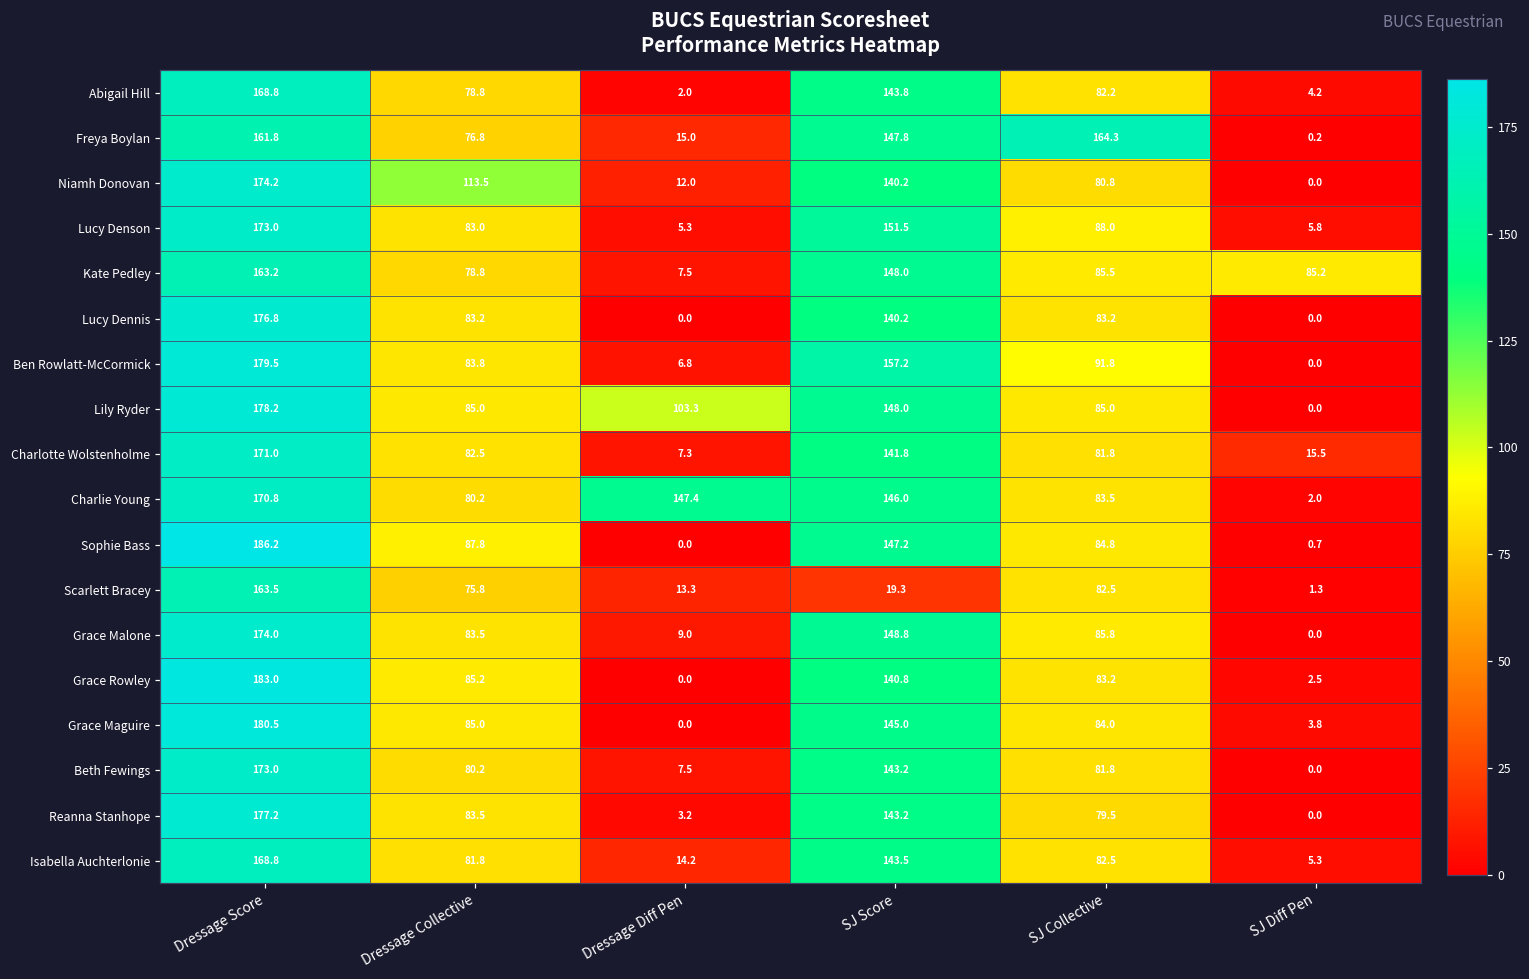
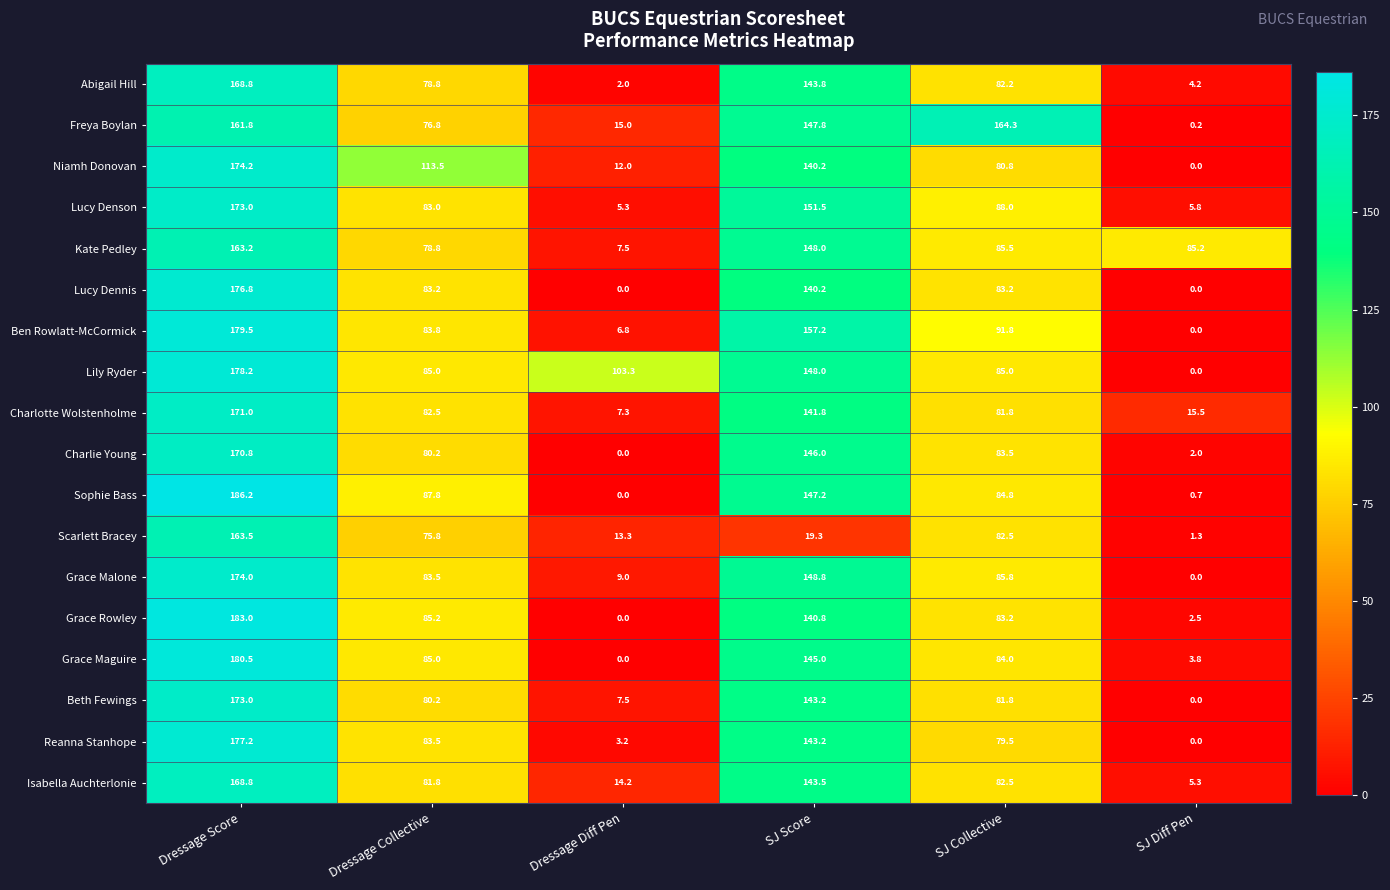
  {
    "Abigail Hill": {
      "Dressage Score": 168.8,
      "Dressage Collective": 78.8,
      "Dressage Diff Pen": 2.0,
      "SJ Score": 143.8,
      "SJ Collective": 82.2,
      "SJ Diff Pen": 4.2
    },
    "Freya Boylan": {
      "Dressage Score": 161.8,
      "Dressage Collective": 76.8,
      "Dressage Diff Pen": 15.0,
      "SJ Score": 147.8,
      "SJ Collective": 164.3,
      "SJ Diff Pen": 0.2
    },
    "Niamh Donovan": {
      "Dressage Score": 174.2,
      "Dressage Collective": 113.5,
      "Dressage Diff Pen": 12.0,
      "SJ Score": 140.2,
      "SJ Collective": 80.8,
      "SJ Diff Pen": 0.0
    },
    "Lucy Denson": {
      "Dressage Score": 173.0,
      "Dressage Collective": 83.0,
      "Dressage Diff Pen": 5.3,
      "SJ Score": 151.5,
      "SJ Collective": 88.0,
      "SJ Diff Pen": 5.8
    },
    "Kate Pedley": {
      "Dressage Score": 163.2,
      "Dressage Collective": 78.8,
      "Dressage Diff Pen": 7.5,
      "SJ Score": 148.0,
      "SJ Collective": 85.5,
      "SJ Diff Pen": 85.2
    },
    "Lucy Dennis": {
      "Dressage Score": 176.8,
      "Dressage Collective": 83.2,
      "Dressage Diff Pen": 0.0,
      "SJ Score": 140.2,
      "SJ Collective": 83.2,
      "SJ Diff Pen": 0.0
    },
    "Ben Rowlatt-McCormick": {
      "Dressage Score": 179.5,
      "Dressage Collective": 83.8,
      "Dressage Diff Pen": 6.8,
      "SJ Score": 157.2,
      "SJ Collective": 91.8,
      "SJ Diff Pen": 0.0
    },
    "Lily Ryder": {
      "Dressage Score": 178.2,
      "Dressage Collective": 85.0,
      "Dressage Diff Pen": 103.3,
      "SJ Score": 148.0,
      "SJ Collective": 85.0,
      "SJ Diff Pen": 0.0
    },
    "Charlotte Wolstenholme": {
      "Dressage Score": 171.0,
      "Dressage Collective": 82.5,
      "Dressage Diff Pen": 7.3,
      "SJ Score": 141.8,
      "SJ Collective": 81.8,
      "SJ Diff Pen": 15.5
    },
    "Charlie Young": {
      "Dressage Score": 170.8,
      "Dressage Collective": 80.2,
-     "Dressage Diff Pen": 147.4,
+     "Dressage Diff Pen": 0.0,
      "SJ Score": 146.0,
      "SJ Collective": 83.5,
      "SJ Diff Pen": 2.0
    },
    "Sophie Bass": {
      "Dressage Score": 186.2,
      "Dressage Collective": 87.8,
      "Dressage Diff Pen": 0.0,
      "SJ Score": 147.2,
      "SJ Collective": 84.8,
      "SJ Diff Pen": 0.7
    },
    "Scarlett Bracey": {
      "Dressage Score": 163.5,
      "Dressage Collective": 75.8,
      "Dressage Diff Pen": 13.3,
      "SJ Score": 19.3,
      "SJ Collective": 82.5,
      "SJ Diff Pen": 1.3
    },
    "Grace Malone": {
      "Dressage Score": 174.0,
      "Dressage Collective": 83.5,
      "Dressage Diff Pen": 9.0,
      "SJ Score": 148.8,
      "SJ Collective": 85.8,
      "SJ Diff Pen": 0.0
    },
    "Grace Rowley": {
      "Dressage Score": 183.0,
      "Dressage Collective": 85.2,
      "Dressage Diff Pen": 0.0,
      "SJ Score": 140.8,
      "SJ Collective": 83.2,
      "SJ Diff Pen": 2.5
    },
    "Grace Maguire": {
      "Dressage Score": 180.5,
      "Dressage Collective": 85.0,
      "Dressage Diff Pen": 0.0,
      "SJ Score": 145.0,
      "SJ Collective": 84.0,
      "SJ Diff Pen": 3.8
    },
    "Beth Fewings": {
      "Dressage Score": 173.0,
      "Dressage Collective": 80.2,
      "Dressage Diff Pen": 7.5,
      "SJ Score": 143.2,
      "SJ Collective": 81.8,
      "SJ Diff Pen": 0.0
    },
    "Reanna Stanhope": {
      "Dressage Score": 177.2,
      "Dressage Collective": 83.5,
      "Dressage Diff Pen": 3.2,
      "SJ Score": 143.2,
      "SJ Collective": 79.5,
      "SJ Diff Pen": 0.0
    },
    "Isabella Auchterlonie": {
      "Dressage Score": 168.8,
      "Dressage Collective": 81.8,
      "Dressage Diff Pen": 14.2,
      "SJ Score": 143.5,
      "SJ Collective": 82.5,
      "SJ Diff Pen": 5.3
    }
  }
